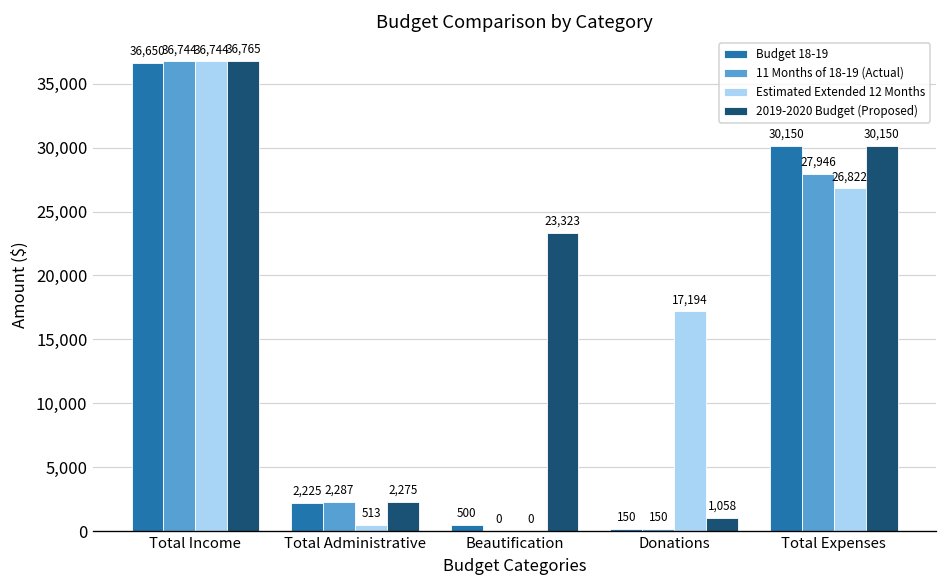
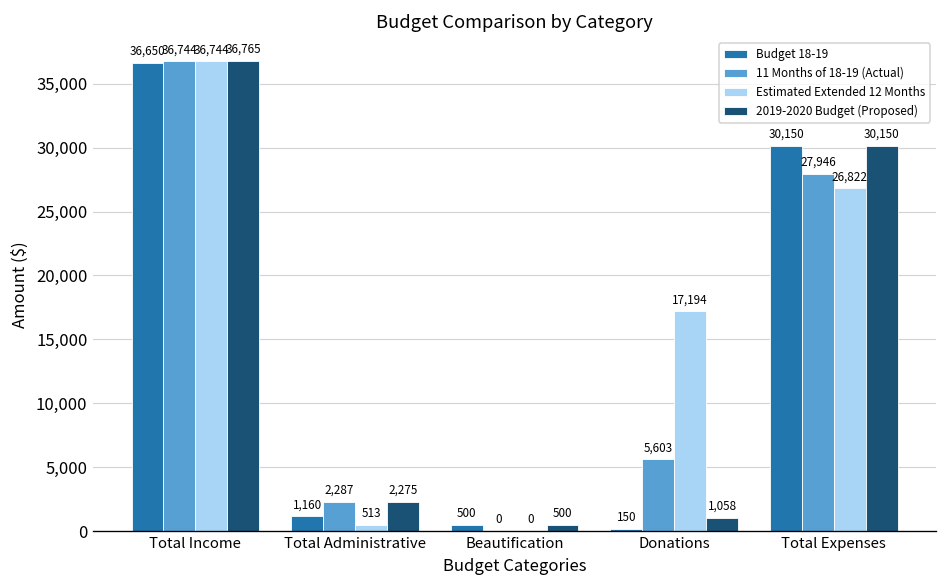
  {
    "Budget 18-19": {
      "Total Income": "36,650",
-     "Total Administrative": "2,225",
+     "Total Administrative": "1,160",
      "Beautification": "500",
      "Donations": "150",
      "Total Expenses": "30,150"
    },
    "11 Months of 18-19 (Actual)": {
      "Beautification": "0",
-     "Donations": "150",
+     "Donations": "5,603",
      "Total Expenses": "27,946"
    },
    "Estimated Extended 12 Months": {
      "Total Administrative": "513",
      "Beautification": "0",
      "Donations": "17,194"
    },
    "2019-2020 Budget (Proposed)": {
      "Total Income": "36,765",
      "Total Administrative": "2,275",
-     "Beautification": "23,323",
+     "Beautification": "500",
      "Donations": "1,058",
      "Total Expenses": "30,150"
    }
  }
